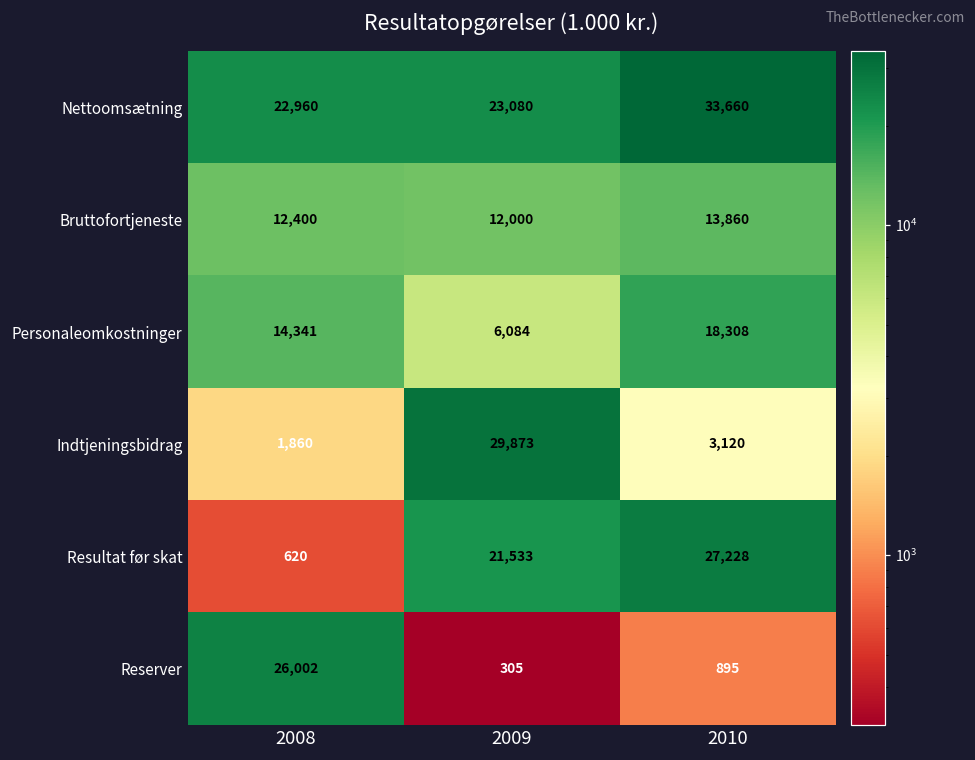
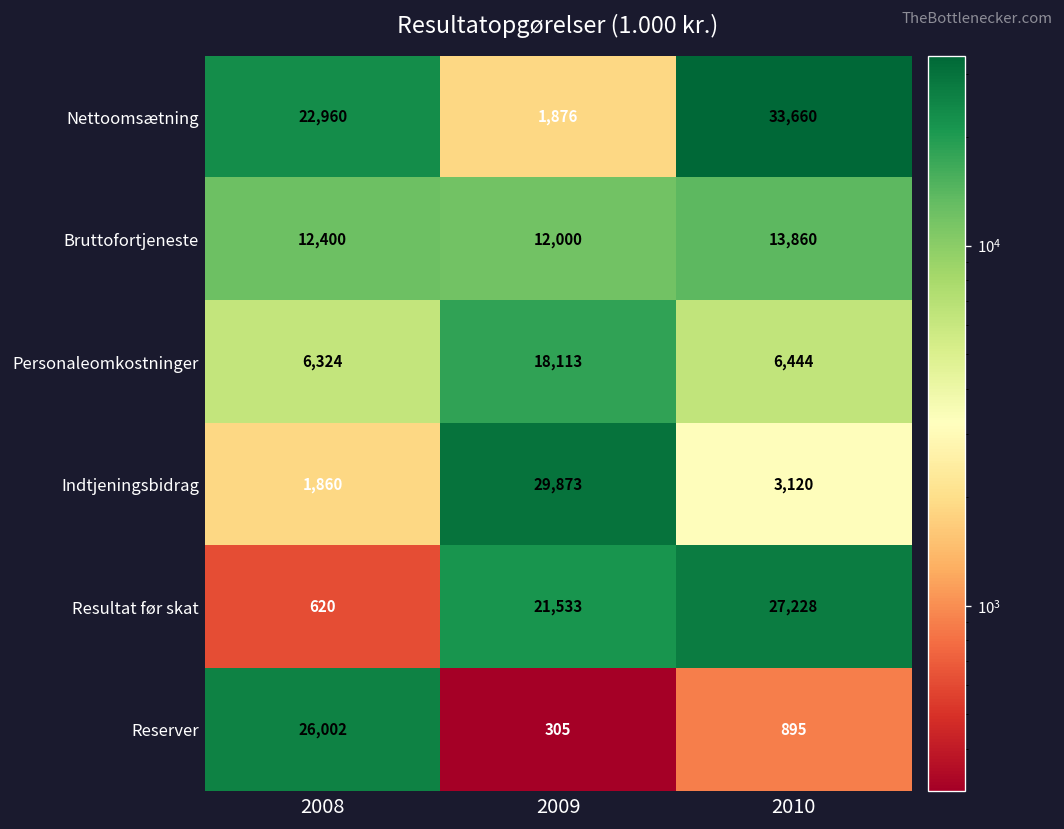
  {
    "Nettoomsætning": {
      "2008": "22,960",
-     "2009": "23,080",
+     "2009": "1,876",
      "2010": "33,660"
    },
    "Bruttofortjeneste": {
      "2008": "12,400",
      "2009": "12,000",
      "2010": "13,860"
    },
    "Personaleomkostninger": {
-     "2008": "14,341",
-     "2009": "6,084",
-     "2010": "18,308"
+     "2008": "6,324",
+     "2009": "18,113",
+     "2010": "6,444"
    },
    "Indtjeningsbidrag": {
      "2008": "1,860",
      "2009": "29,873",
      "2010": "3,120"
    },
    "Resultat før skat": {
      "2008": "620",
      "2009": "21,533",
      "2010": "27,228"
    },
    "Reserver": {
      "2008": "26,002",
      "2009": "305",
      "2010": "895"
    }
  }
